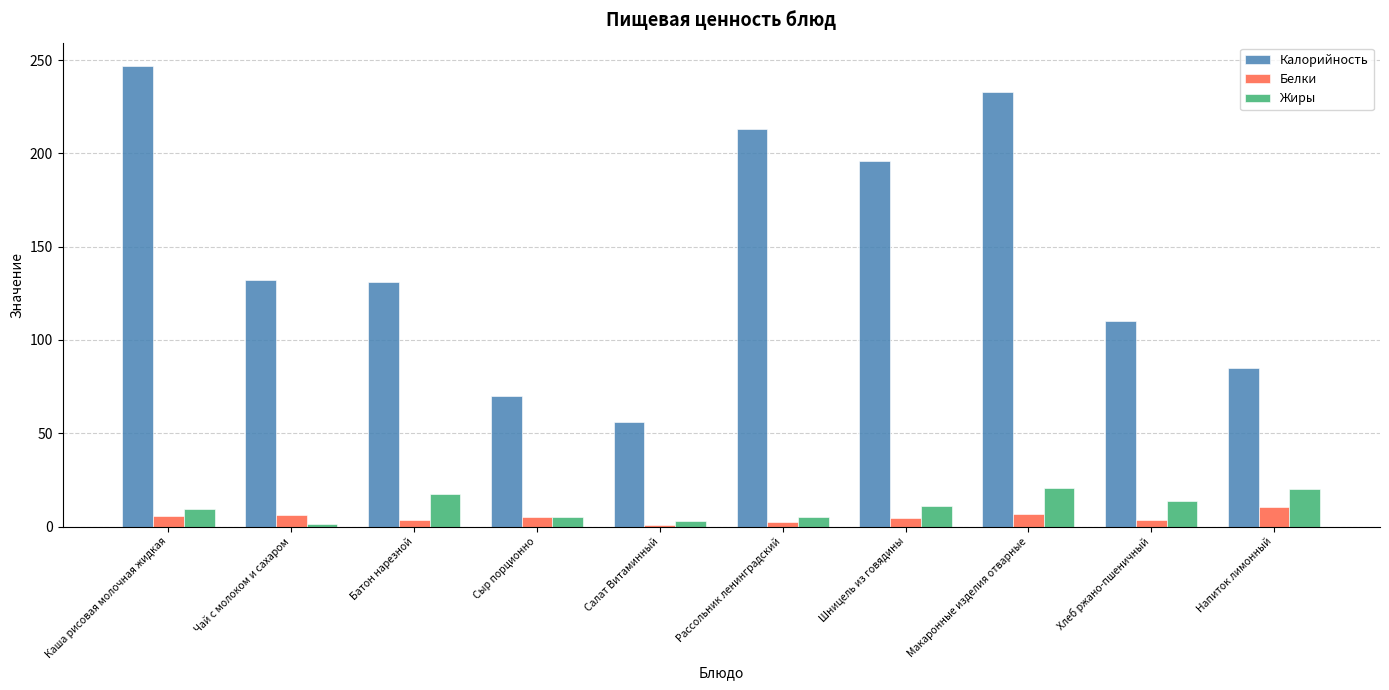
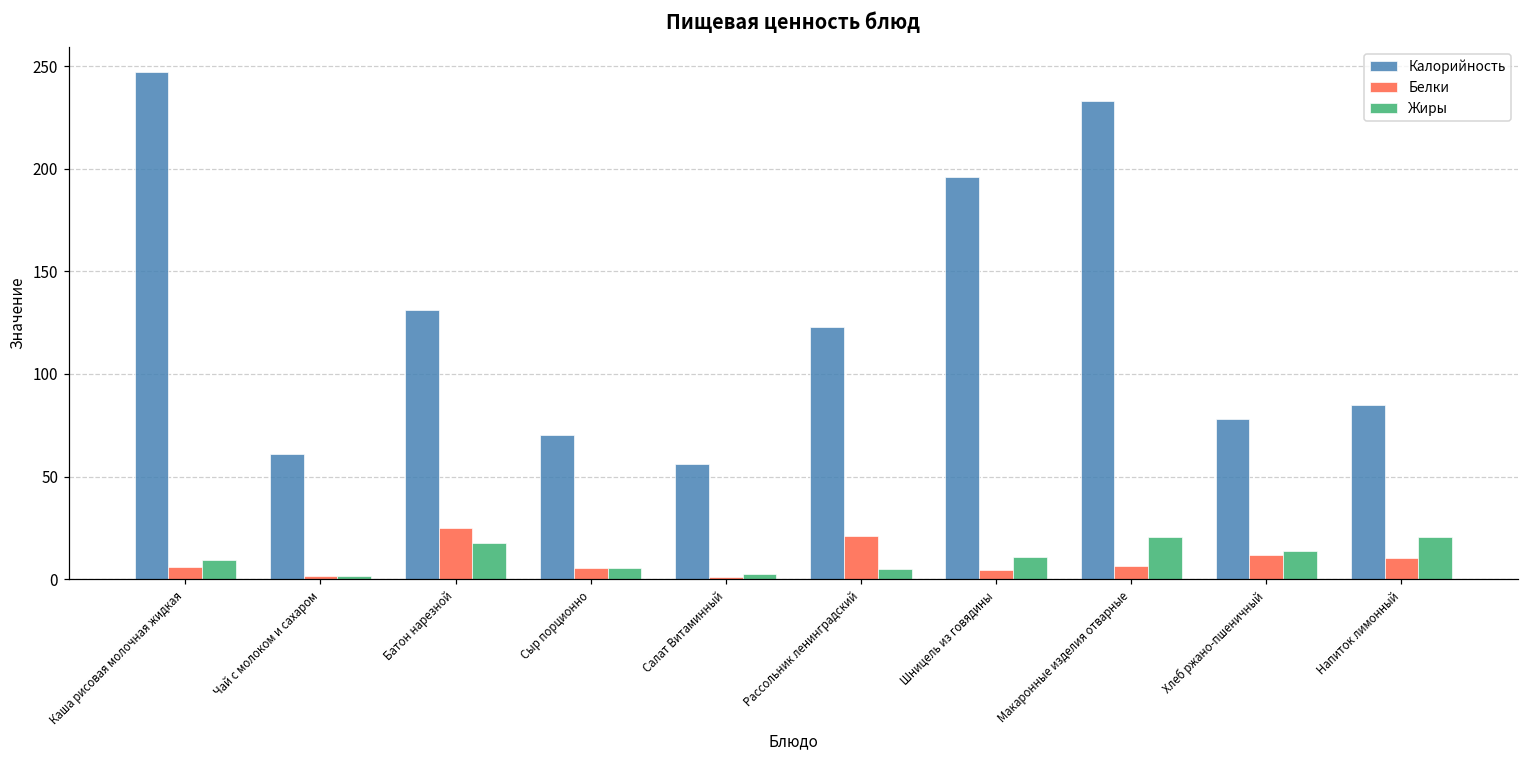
  {
    "Калорийность": {
      "Каша рисовая молочная жидкая": 247,
-     "Чай с молоком и сахаром": 132,
+     "Чай с молоком и сахаром": 61,
      "Батон нарезной": 131,
      "Сыр порционно": 70,
      "Салат Витаминный": 56,
-     "Рассольник ленинградский": 213,
+     "Рассольник ленинградский": 123,
      "Шницель из говядины": 196,
      "Макаронные изделия отварные": 233,
-     "Хлеб ржано-пшеничный": 110,
+     "Хлеб ржано-пшеничный": 78,
      "Напиток лимонный": 85
    },
    "Белки": {
      "Каша рисовая молочная жидкая": 6,
-     "Чай с молоком и сахаром": 6,
-     "Батон нарезной": 4,
+     "Чай с молоком и сахаром": 1,
+     "Батон нарезной": 25,
      "Сыр порционно": 5,
-     "Рассольник ленинградский": 2,
+     "Рассольник ленинградский": 21,
      "Шницель из говядины": 4,
      "Макаронные изделия отварные": 7,
-     "Хлеб ржано-пшеничный": 4,
+     "Хлеб ржано-пшеничный": 12,
      "Напиток лимонный": 10
    },
    "Жиры": {
      "Каша рисовая молочная жидкая": 9,
      "Чай с молоком и сахаром": 1,
      "Батон нарезной": 18,
      "Сыр порционно": 5,
      "Салат Витаминный": 3,
      "Рассольник ленинградский": 5,
      "Шницель из говядины": 11,
      "Макаронные изделия отварные": 20,
      "Хлеб ржано-пшеничный": 14,
      "Напиток лимонный": 20
    }
  }
